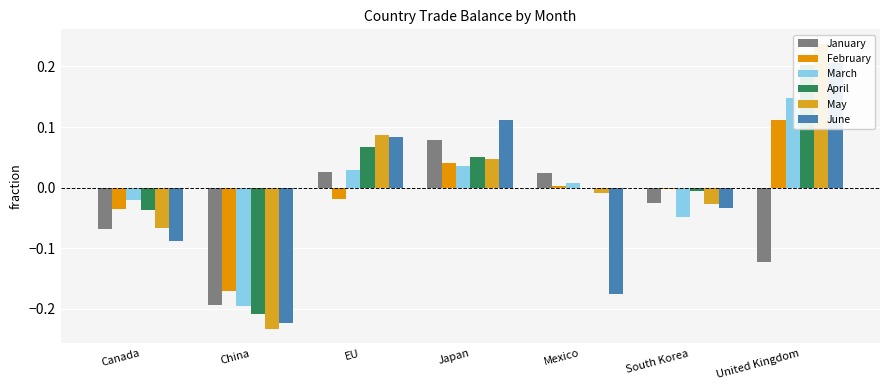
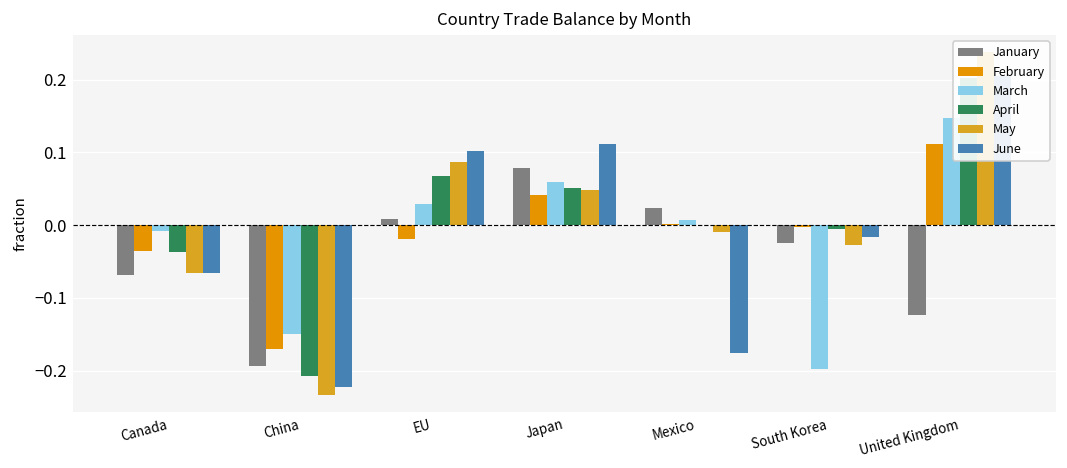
  {
    "January": {
      "Canada": -0.07,
      "China": -0.19,
-     "EU": 0.03,
+     "EU": 0.01,
      "Japan": 0.08,
      "Mexico": 0.02,
      "South Korea": -0.03,
      "United Kingdom": -0.12
    },
    "March": {
-     "Canada": -0.02,
-     "China": -0.20,
+     "Canada": -0.01,
+     "China": -0.15,
      "EU": 0.03,
-     "Japan": 0.04,
+     "Japan": 0.06,
      "Mexico": 0.01,
-     "South Korea": -0.05,
+     "South Korea": -0.20,
      "United Kingdom": 0.15
    },
    "April": {
      "Canada": -0.04,
      "China": -0.21,
      "EU": 0.07,
      "Japan": 0.05,
      "South Korea": -0.01
    },
    "June": {
-     "Canada": -0.09,
+     "Canada": -0.07,
      "China": -0.22,
-     "EU": 0.08,
+     "EU": 0.10,
      "Japan": 0.11,
      "Mexico": -0.18,
-     "South Korea": -0.03
+     "South Korea": -0.02
    }
  }
